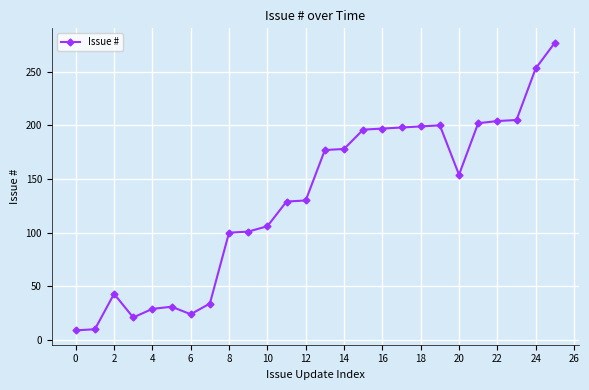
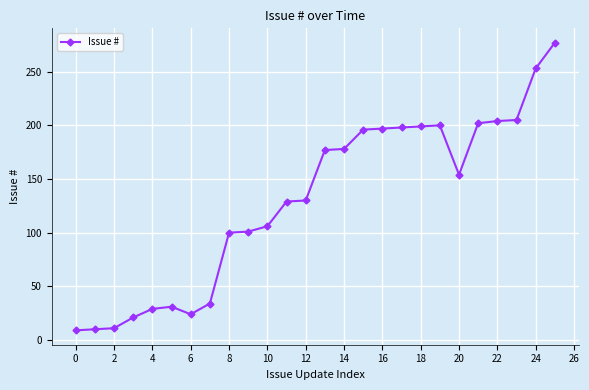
  {
    "0": 9,
-   "2": 43,
+   "2": 11,
    "4": 29,
    "6": 24,
    "8": 100,
    "10": 106,
    "12": 130,
    "14": 178,
    "16": 197,
    "18": 199,
    "20": 154,
    "22": 204,
    "24": 253
  }
